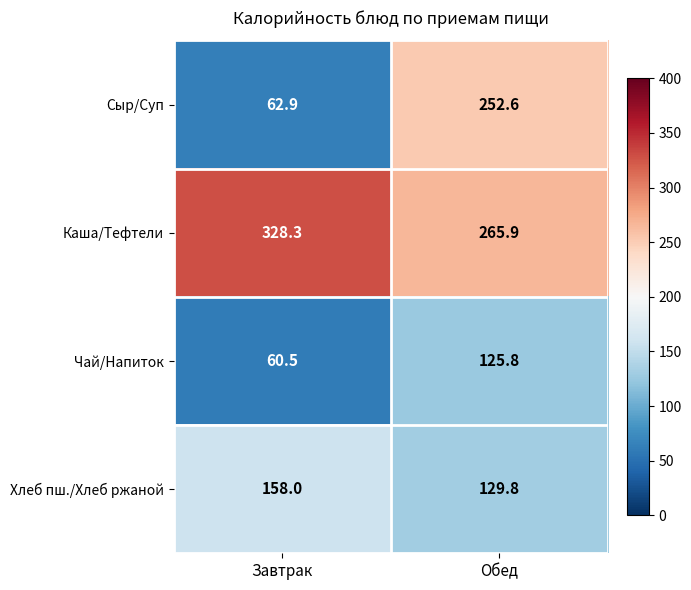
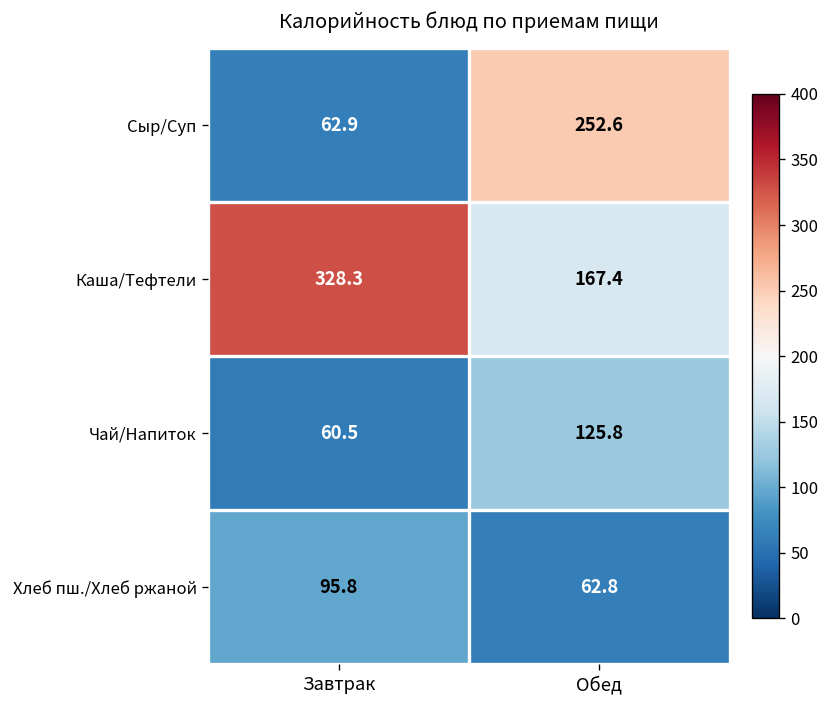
  {
    "Сыр/Суп": {
      "Завтрак": 62.9,
      "Обед": 252.6
    },
    "Каша/Тефтели": {
      "Завтрак": 328.3,
-     "Обед": 265.9
+     "Обед": 167.4
    },
    "Чай/Напиток": {
      "Завтрак": 60.5,
      "Обед": 125.8
    },
    "Хлеб пш./Хлеб ржаной": {
-     "Завтрак": 158.0,
-     "Обед": 129.8
+     "Завтрак": 95.8,
+     "Обед": 62.8
    }
  }
